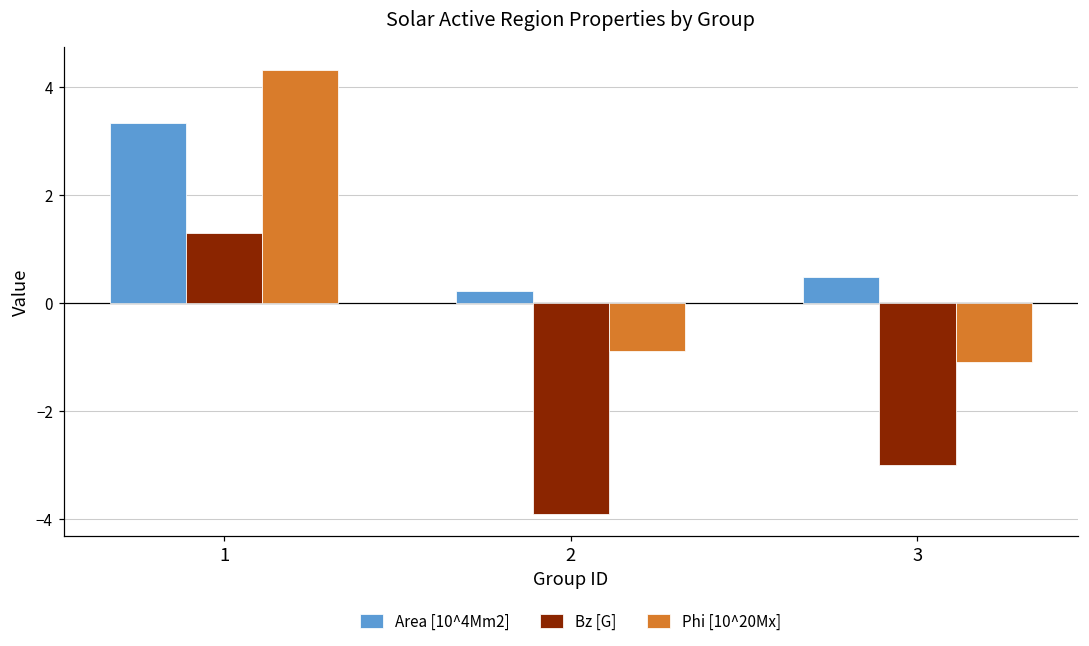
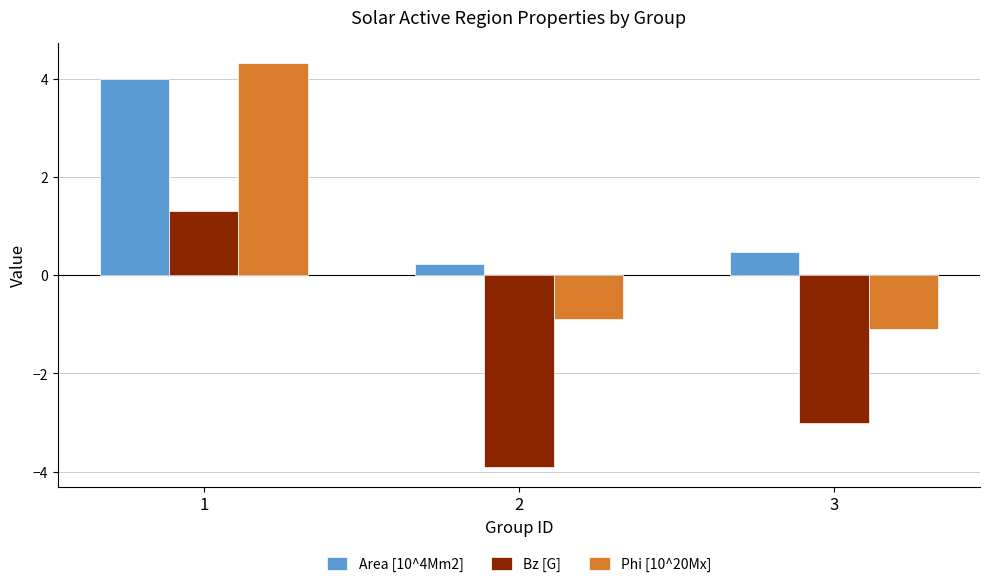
  {
    "Area [10^4Mm2]": {
-     "1": 3.3,
+     "1": 4.0,
      "2": 0.2,
      "3": 0.5
    },
    "Bz [G]": {
      "1": 1.3,
      "2": -3.9,
      "3": -3.0
    },
    "Phi [10^20Mx]": {
      "1": 4.3,
      "2": -0.9,
      "3": -1.1
    }
  }
